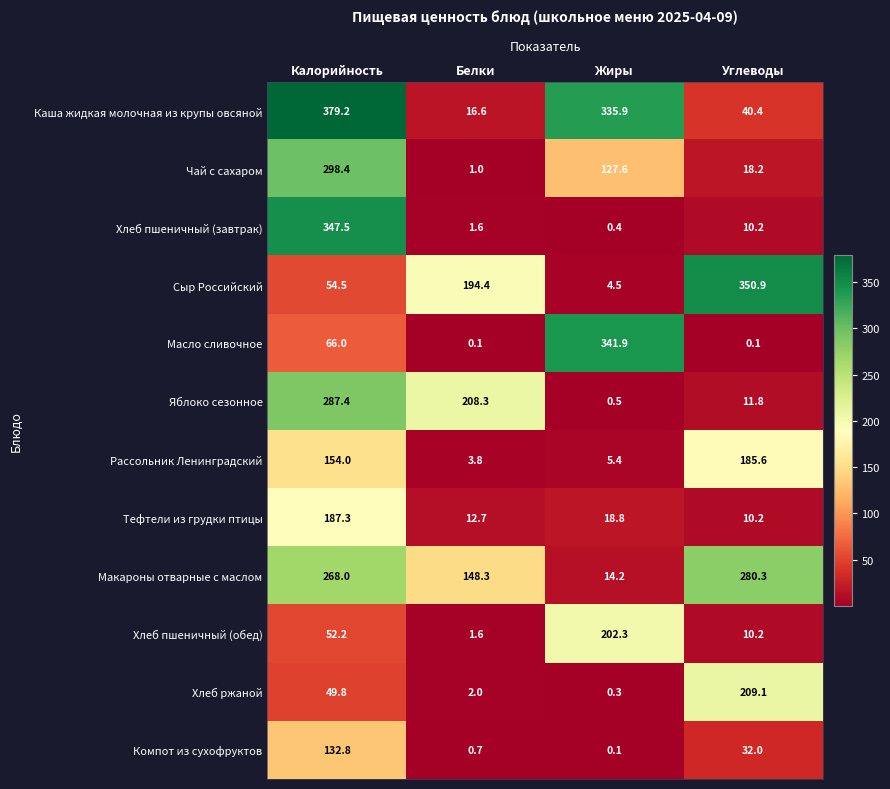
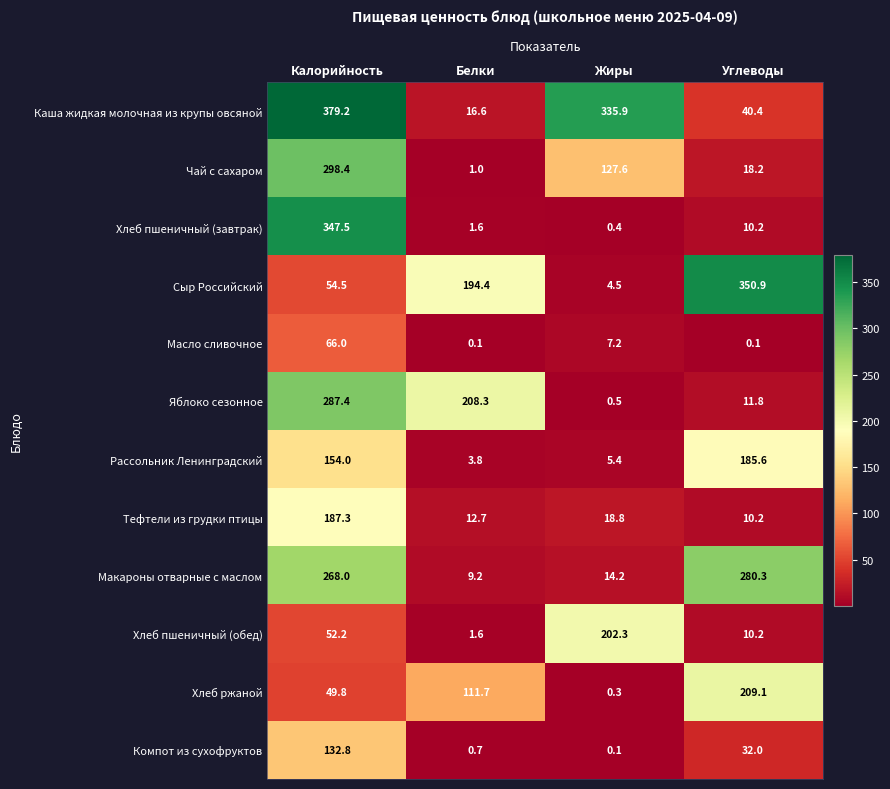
  {
    "Каша жидкая молочная из крупы овсяной": {
      "Калорийность": 379.2,
      "Белки": 16.6,
      "Жиры": 335.9,
      "Углеводы": 40.4
    },
    "Чай с сахаром": {
      "Калорийность": 298.4,
      "Белки": 1.0,
      "Жиры": 127.6,
      "Углеводы": 18.2
    },
    "Хлеб пшеничный (завтрак)": {
      "Калорийность": 347.5,
      "Белки": 1.6,
      "Жиры": 0.4,
      "Углеводы": 10.2
    },
    "Сыр Российский": {
      "Калорийность": 54.5,
      "Белки": 194.4,
      "Жиры": 4.5,
      "Углеводы": 350.9
    },
    "Масло сливочное": {
      "Калорийность": 66.0,
      "Белки": 0.1,
-     "Жиры": 341.9,
+     "Жиры": 7.2,
      "Углеводы": 0.1
    },
    "Яблоко сезонное": {
      "Калорийность": 287.4,
      "Белки": 208.3,
      "Жиры": 0.5,
      "Углеводы": 11.8
    },
    "Рассольник Ленинградский": {
      "Калорийность": 154.0,
      "Белки": 3.8,
      "Жиры": 5.4,
      "Углеводы": 185.6
    },
    "Тефтели из грудки птицы": {
      "Калорийность": 187.3,
      "Белки": 12.7,
      "Жиры": 18.8,
      "Углеводы": 10.2
    },
    "Макароны отварные с маслом": {
      "Калорийность": 268.0,
-     "Белки": 148.3,
+     "Белки": 9.2,
      "Жиры": 14.2,
      "Углеводы": 280.3
    },
    "Хлеб пшеничный (обед)": {
      "Калорийность": 52.2,
      "Белки": 1.6,
      "Жиры": 202.3,
      "Углеводы": 10.2
    },
    "Хлеб ржаной": {
      "Калорийность": 49.8,
-     "Белки": 2.0,
+     "Белки": 111.7,
      "Жиры": 0.3,
      "Углеводы": 209.1
    },
    "Компот из сухофруктов": {
      "Калорийность": 132.8,
      "Белки": 0.7,
      "Жиры": 0.1,
      "Углеводы": 32.0
    }
  }
